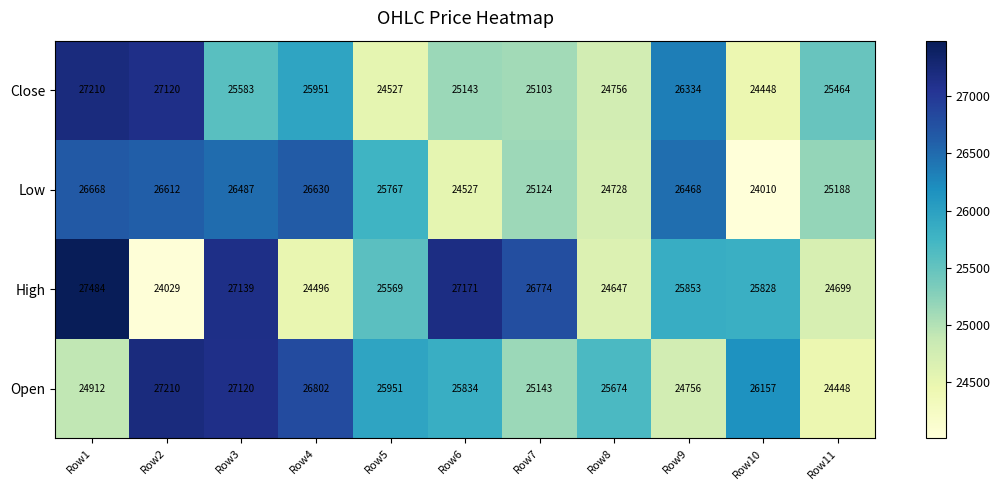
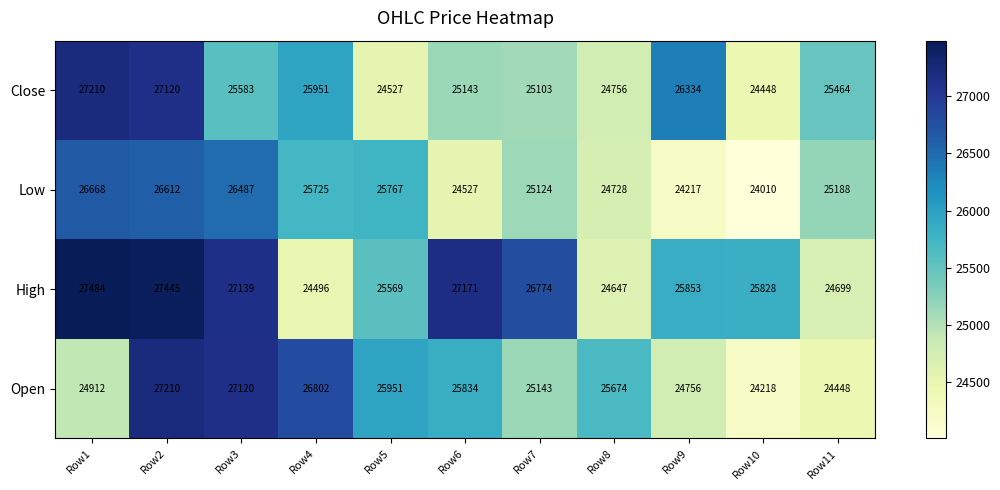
  {
    "Close": {
      "Row1": 27210,
      "Row2": 27120,
      "Row3": 25583,
      "Row4": 25951,
      "Row5": 24527,
      "Row6": 25143,
      "Row7": 25103,
      "Row8": 24756,
      "Row9": 26334,
      "Row10": 24448,
      "Row11": 25464
    },
    "Low": {
      "Row1": 26668,
      "Row2": 26612,
      "Row3": 26487,
-     "Row4": 26630,
+     "Row4": 25725,
      "Row5": 25767,
      "Row6": 24527,
      "Row7": 25124,
      "Row8": 24728,
-     "Row9": 26468,
+     "Row9": 24217,
      "Row10": 24010,
      "Row11": 25188
    },
    "High": {
      "Row1": 27484,
-     "Row2": 24029,
+     "Row2": 27445,
      "Row3": 27139,
      "Row4": 24496,
      "Row5": 25569,
      "Row6": 27171,
      "Row7": 26774,
      "Row8": 24647,
      "Row9": 25853,
      "Row10": 25828,
      "Row11": 24699
    },
    "Open": {
      "Row1": 24912,
      "Row2": 27210,
      "Row3": 27120,
      "Row4": 26802,
      "Row5": 25951,
      "Row6": 25834,
      "Row7": 25143,
      "Row8": 25674,
      "Row9": 24756,
-     "Row10": 26157,
+     "Row10": 24218,
      "Row11": 24448
    }
  }
